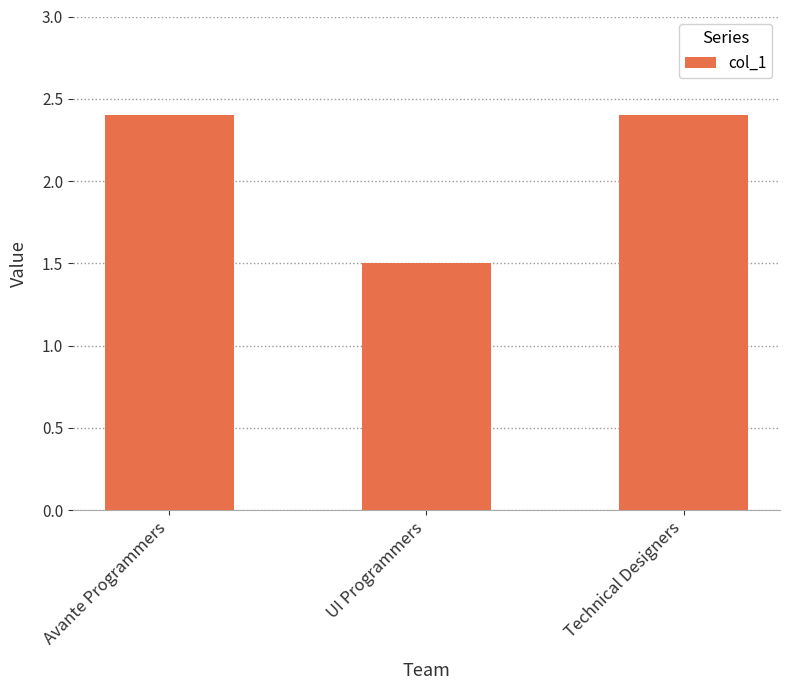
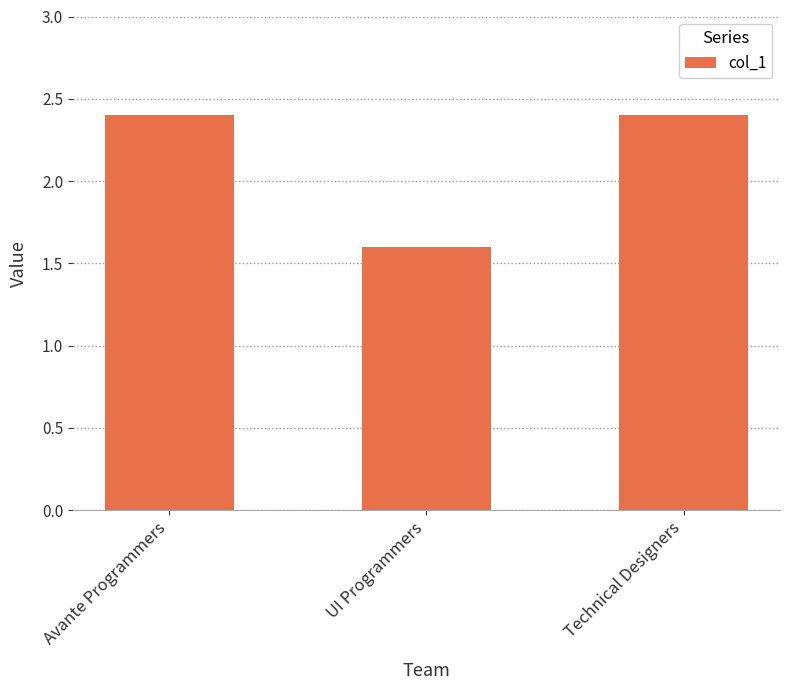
  {
    "Avante Programmers": 2.4,
-   "UI Programmers": 1.5,
+   "UI Programmers": 1.6,
    "Technical Designers": 2.4
  }
